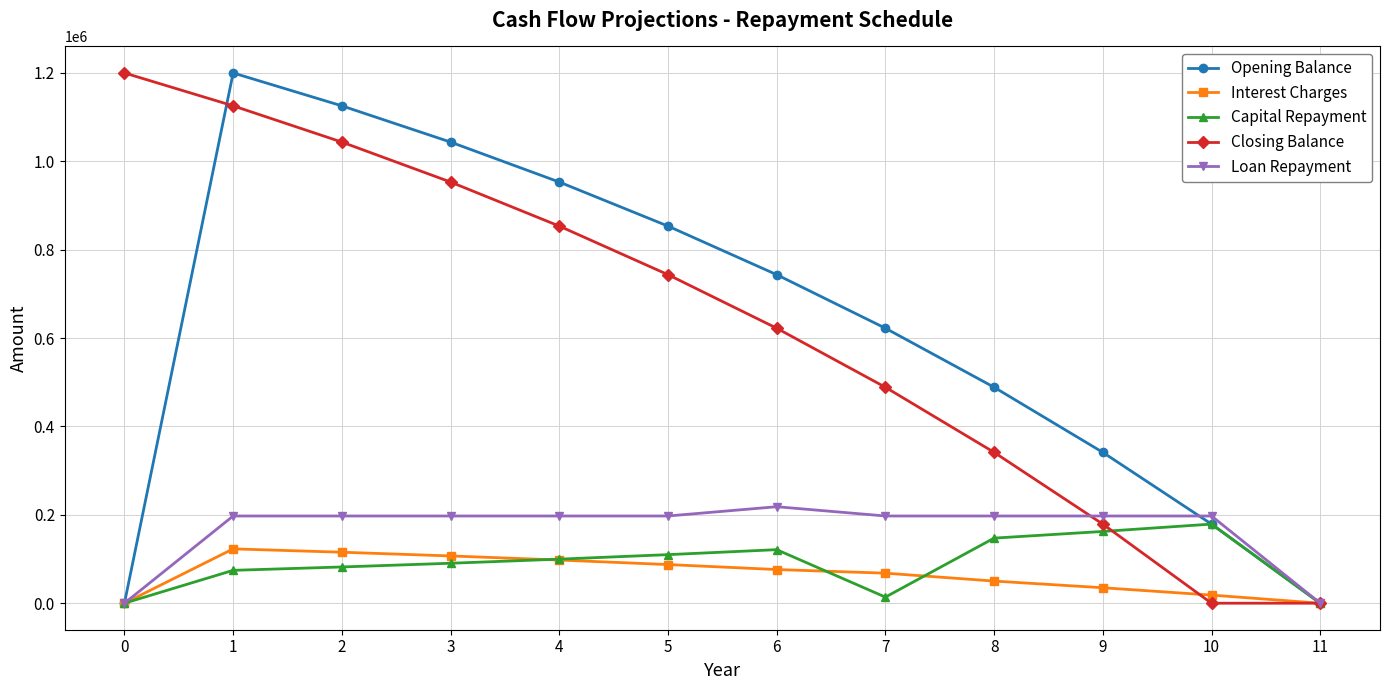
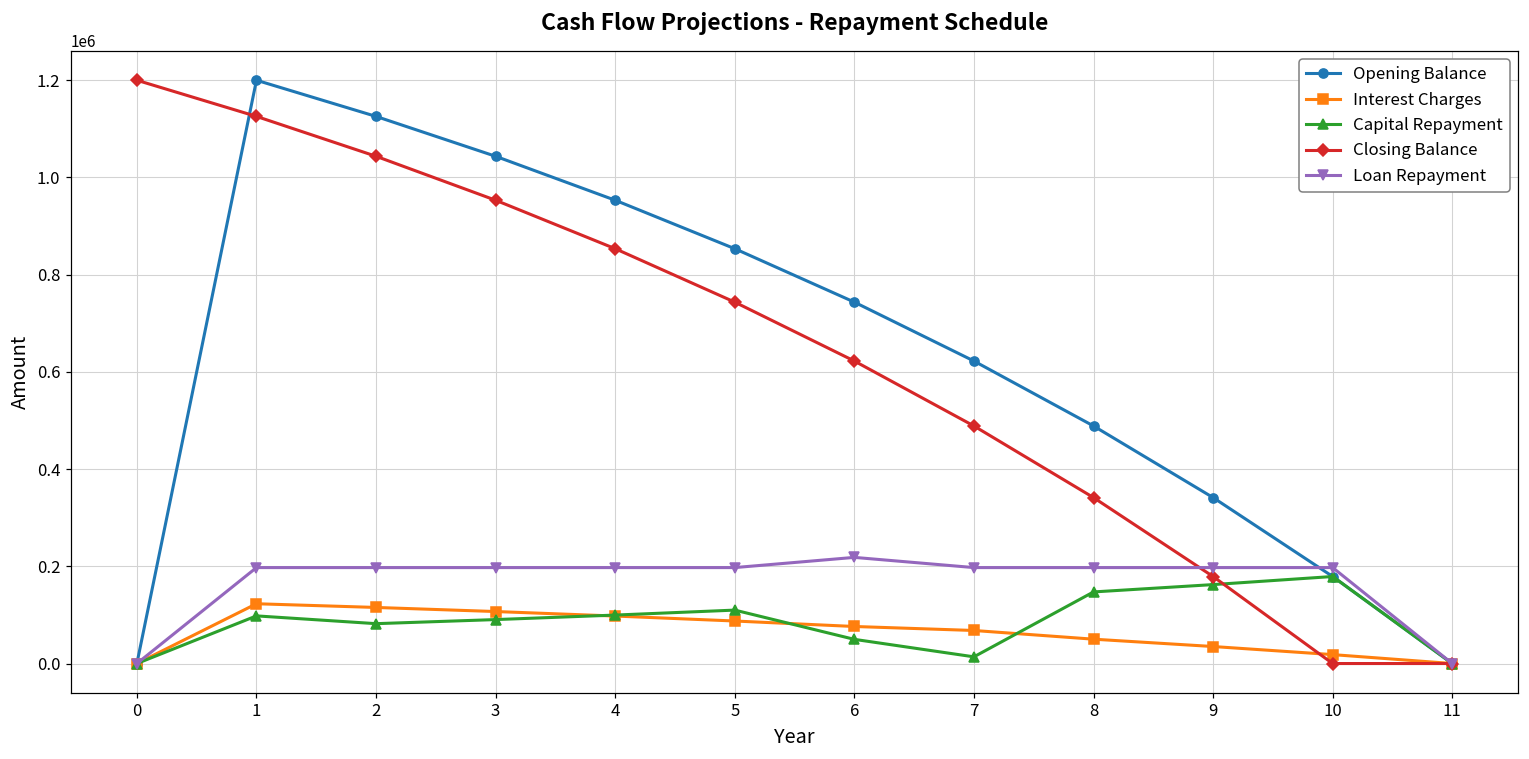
  {
    "Opening Balance": {
      "1": 1200000,
      "2": 1130000,
      "3": 1040000,
      "4": 950000,
      "5": 850000,
      "6": 740000,
      "7": 620000,
      "8": 490000,
      "9": 340000
    },
    "Interest Charges": {
      "1": 120000,
      "2": 120000,
      "3": 110000,
      "5": 90000,
      "6": 80000,
      "7": 70000,
      "8": 50000,
      "9": 30000,
      "10": 20000
    },
    "Capital Repayment": {
-     "1": 70000,
+     "1": 100000,
      "2": 80000,
      "3": 90000,
      "5": 110000,
-     "6": 120000,
+     "6": 50000,
      "7": 10000,
      "8": 150000,
      "9": 160000
    },
    "Closing Balance": {
      "0": 1200000,
      "1": 1130000,
      "2": 1040000,
      "3": 950000,
      "4": 850000,
      "5": 740000,
      "6": 620000,
      "7": 490000,
      "8": 340000,
      "9": 180000,
      "10": 0
    },
    "Loan Repayment": {
      "1": 200000,
      "2": 200000,
      "3": 200000,
      "4": 200000,
      "5": 200000,
      "6": 220000,
      "7": 200000,
      "8": 200000,
      "9": 200000,
      "10": 200000
    }
  }
